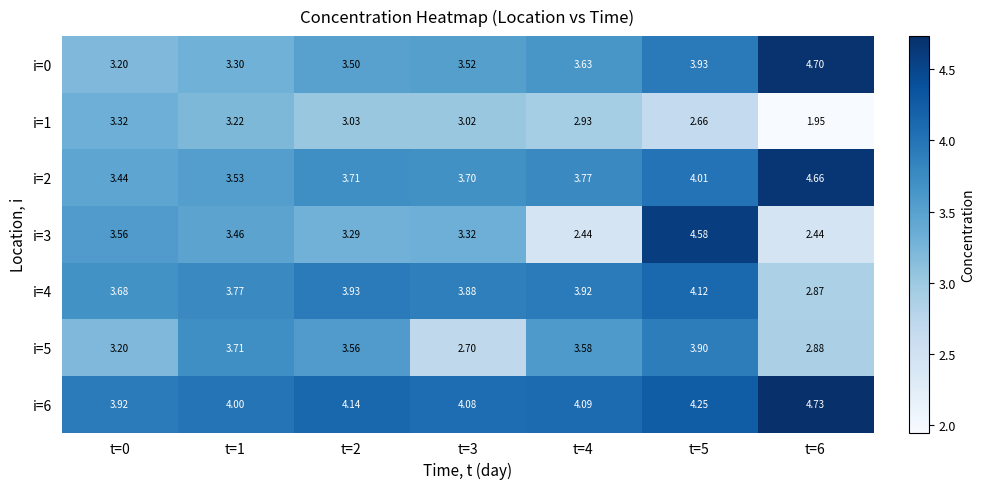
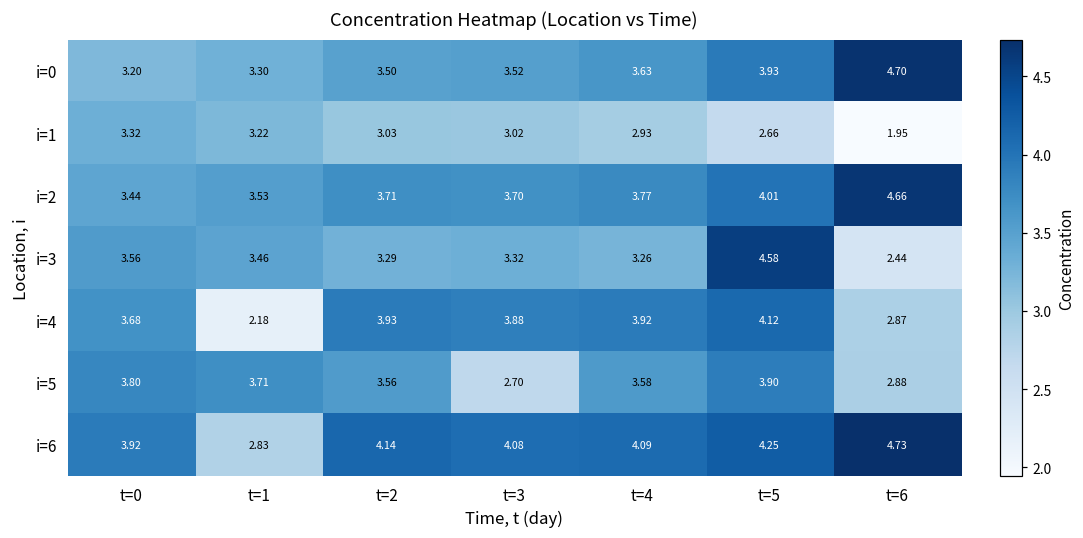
  {
    "i=0": {
      "t=0": 3.20,
      "t=1": 3.30,
      "t=2": 3.50,
      "t=3": 3.52,
      "t=4": 3.63,
      "t=5": 3.93,
      "t=6": 4.70
    },
    "i=1": {
      "t=0": 3.32,
      "t=1": 3.22,
      "t=2": 3.03,
      "t=3": 3.02,
      "t=4": 2.93,
      "t=5": 2.66,
      "t=6": 1.95
    },
    "i=2": {
      "t=0": 3.44,
      "t=1": 3.53,
      "t=2": 3.71,
      "t=3": 3.70,
      "t=4": 3.77,
      "t=5": 4.01,
      "t=6": 4.66
    },
    "i=3": {
      "t=0": 3.56,
      "t=1": 3.46,
      "t=2": 3.29,
      "t=3": 3.32,
-     "t=4": 2.44,
+     "t=4": 3.26,
      "t=5": 4.58,
      "t=6": 2.44
    },
    "i=4": {
      "t=0": 3.68,
-     "t=1": 3.77,
+     "t=1": 2.18,
      "t=2": 3.93,
      "t=3": 3.88,
      "t=4": 3.92,
      "t=5": 4.12,
      "t=6": 2.87
    },
    "i=5": {
-     "t=0": 3.20,
+     "t=0": 3.80,
      "t=1": 3.71,
      "t=2": 3.56,
      "t=3": 2.70,
      "t=4": 3.58,
      "t=5": 3.90,
      "t=6": 2.88
    },
    "i=6": {
      "t=0": 3.92,
-     "t=1": 4.00,
+     "t=1": 2.83,
      "t=2": 4.14,
      "t=3": 4.08,
      "t=4": 4.09,
      "t=5": 4.25,
      "t=6": 4.73
    }
  }
